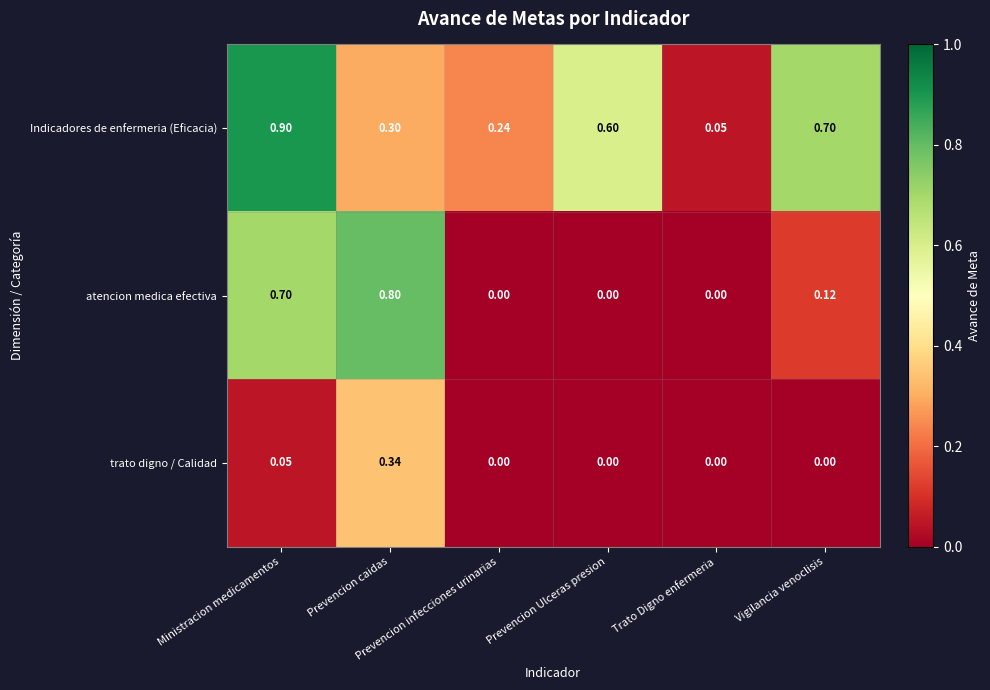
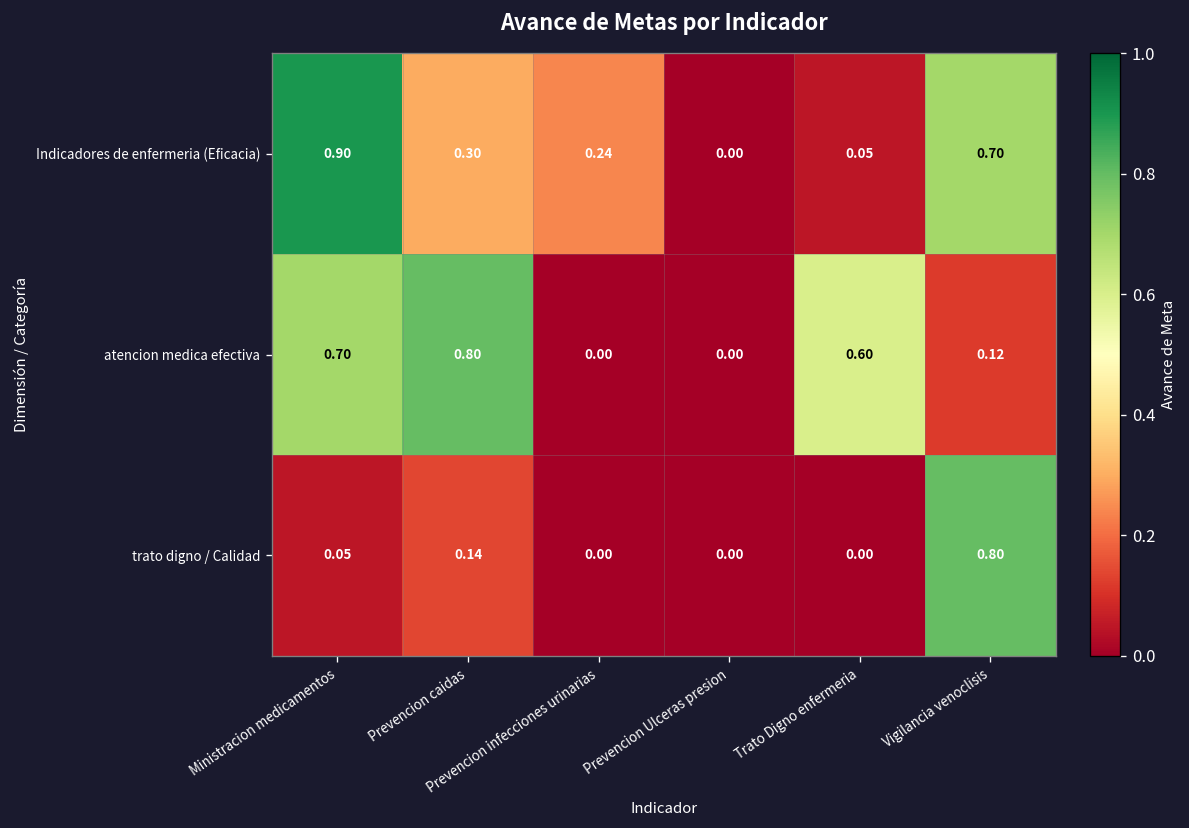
  {
    "Indicadores de enfermeria (Eficacia)": {
      "Ministracion medicamentos": 0.90,
      "Prevencion caidas": 0.30,
      "Prevencion infecciones urinarias": 0.24,
-     "Prevencion Ulceras presion": 0.60,
+     "Prevencion Ulceras presion": 0.00,
      "Trato Digno enfermeria": 0.05,
      "Vigilancia venoclisis": 0.70
    },
    "atencion medica efectiva": {
      "Ministracion medicamentos": 0.70,
      "Prevencion caidas": 0.80,
      "Prevencion infecciones urinarias": 0.00,
      "Prevencion Ulceras presion": 0.00,
-     "Trato Digno enfermeria": 0.00,
+     "Trato Digno enfermeria": 0.60,
      "Vigilancia venoclisis": 0.12
    },
    "trato digno / Calidad": {
      "Ministracion medicamentos": 0.05,
-     "Prevencion caidas": 0.34,
+     "Prevencion caidas": 0.14,
      "Prevencion infecciones urinarias": 0.00,
      "Prevencion Ulceras presion": 0.00,
      "Trato Digno enfermeria": 0.00,
-     "Vigilancia venoclisis": 0.00
+     "Vigilancia venoclisis": 0.80
    }
  }
